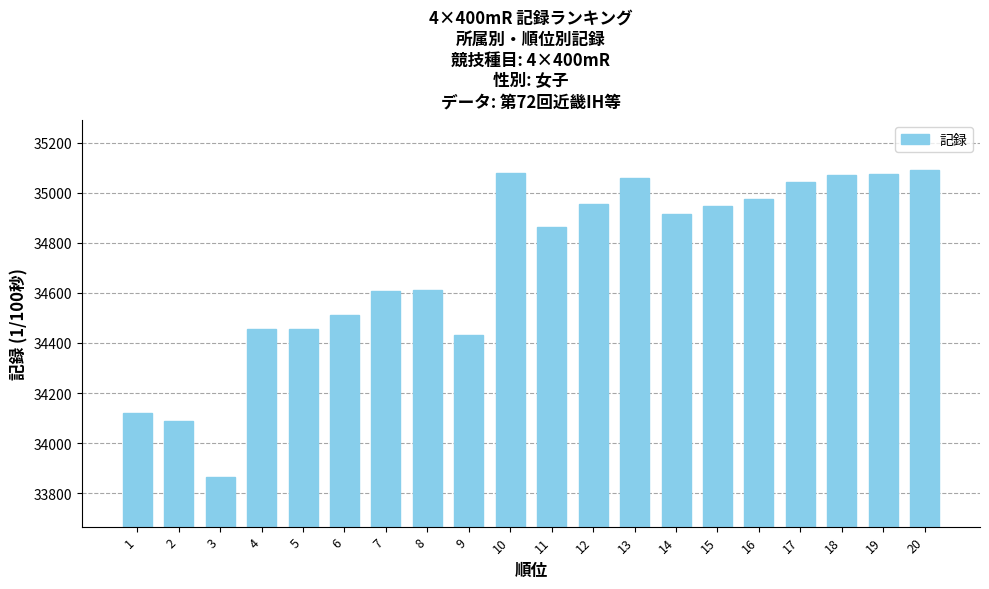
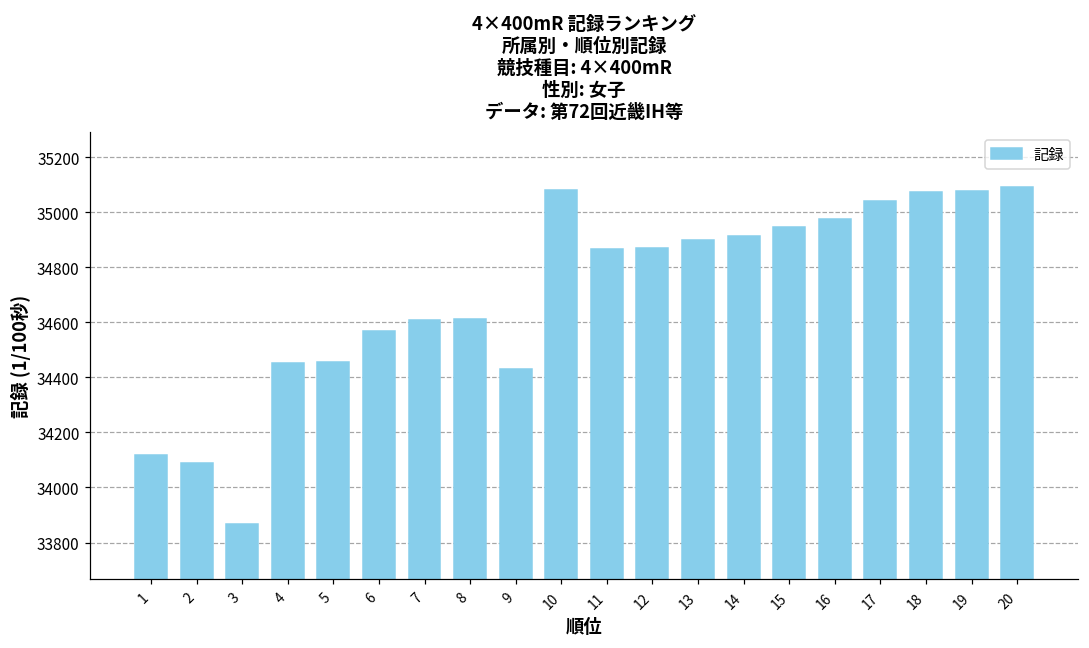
  {
    "1": 34120,
    "2": 34090,
    "3": 33870,
    "4": 34450,
    "5": 34460,
-   "6": 34510,
+   "6": 34570,
    "7": 34610,
    "8": 34610,
    "9": 34430,
    "10": 35080,
    "11": 34870,
-   "12": 34960,
-   "13": 35060,
+   "12": 34870,
+   "13": 34900,
    "14": 34910,
    "15": 34950,
    "16": 34980,
    "17": 35040,
    "18": 35070,
    "19": 35080,
    "20": 35090
  }
